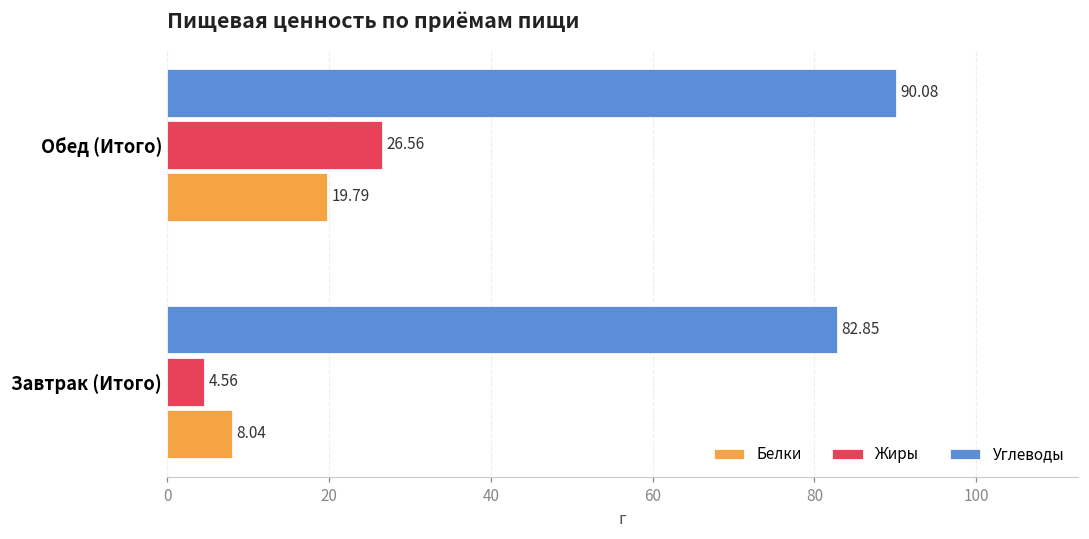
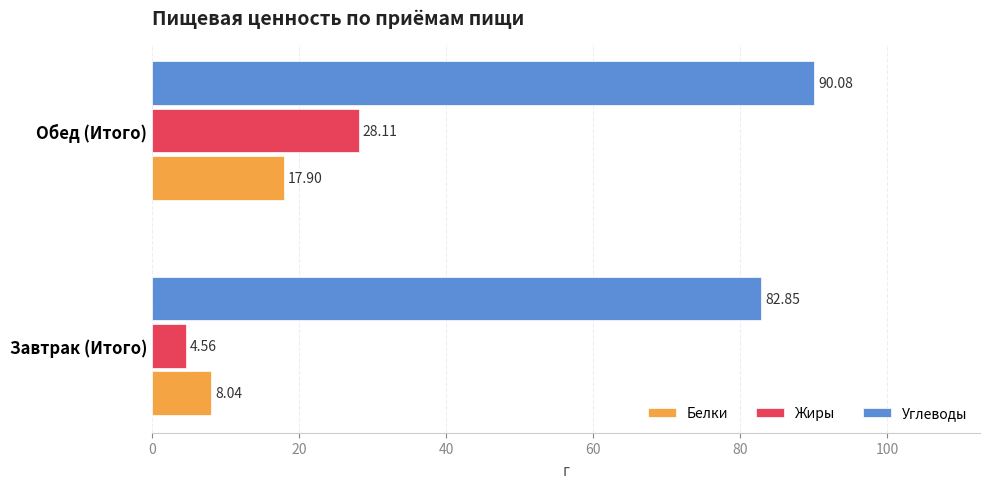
  {
    "Белки": {
-     "Обед (Итого)": 19.79,
+     "Обед (Итого)": 17.90,
      "Завтрак (Итого)": 8.04
    },
    "Жиры": {
-     "Обед (Итого)": 26.56,
+     "Обед (Итого)": 28.11,
      "Завтрак (Итого)": 4.56
    },
    "Углеводы": {
      "Обед (Итого)": 90.08,
      "Завтрак (Итого)": 82.85
    }
  }
